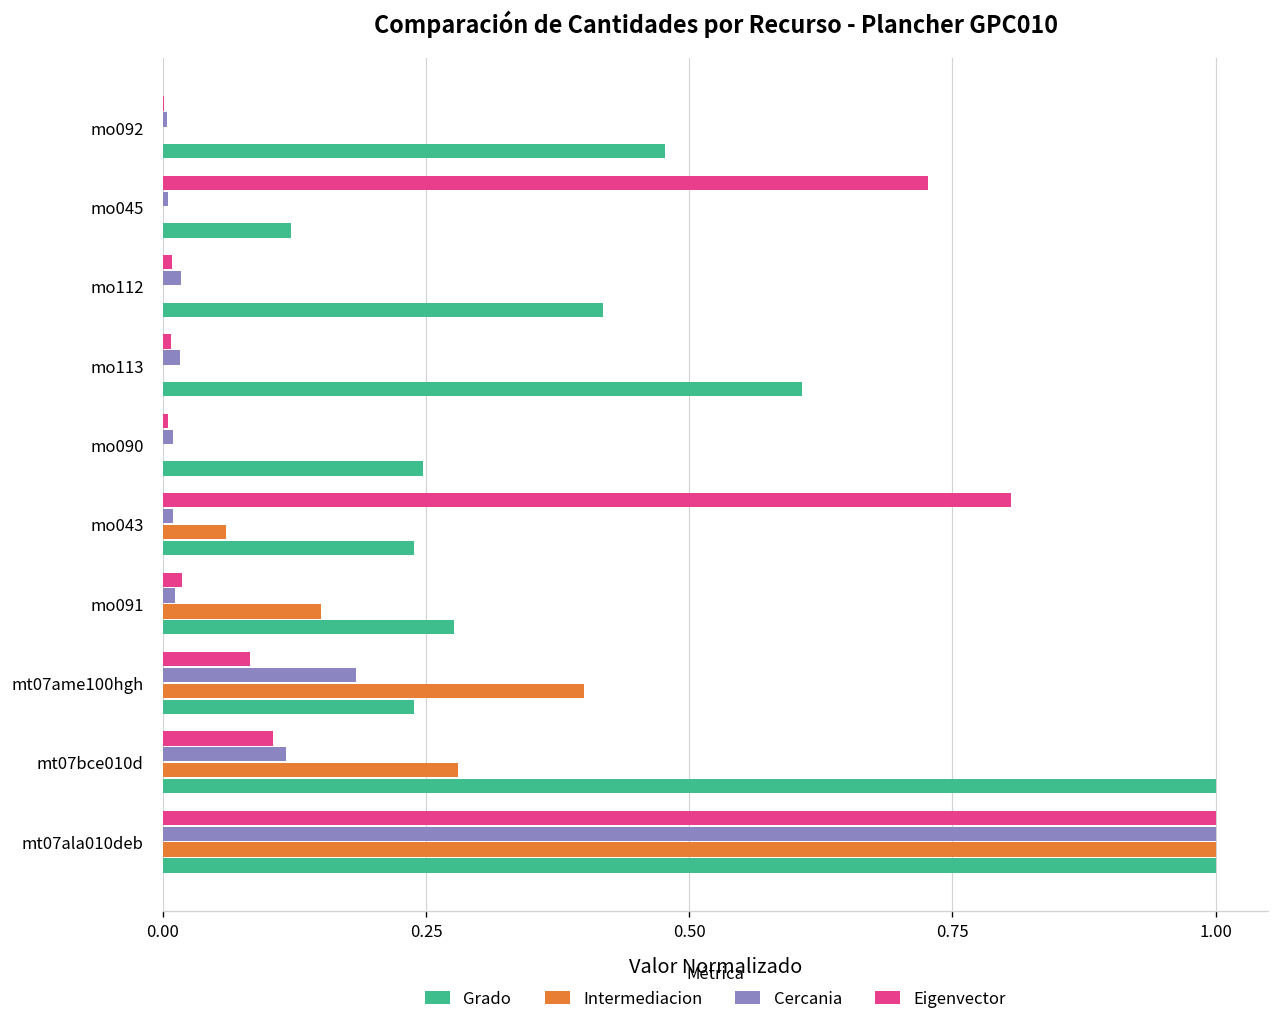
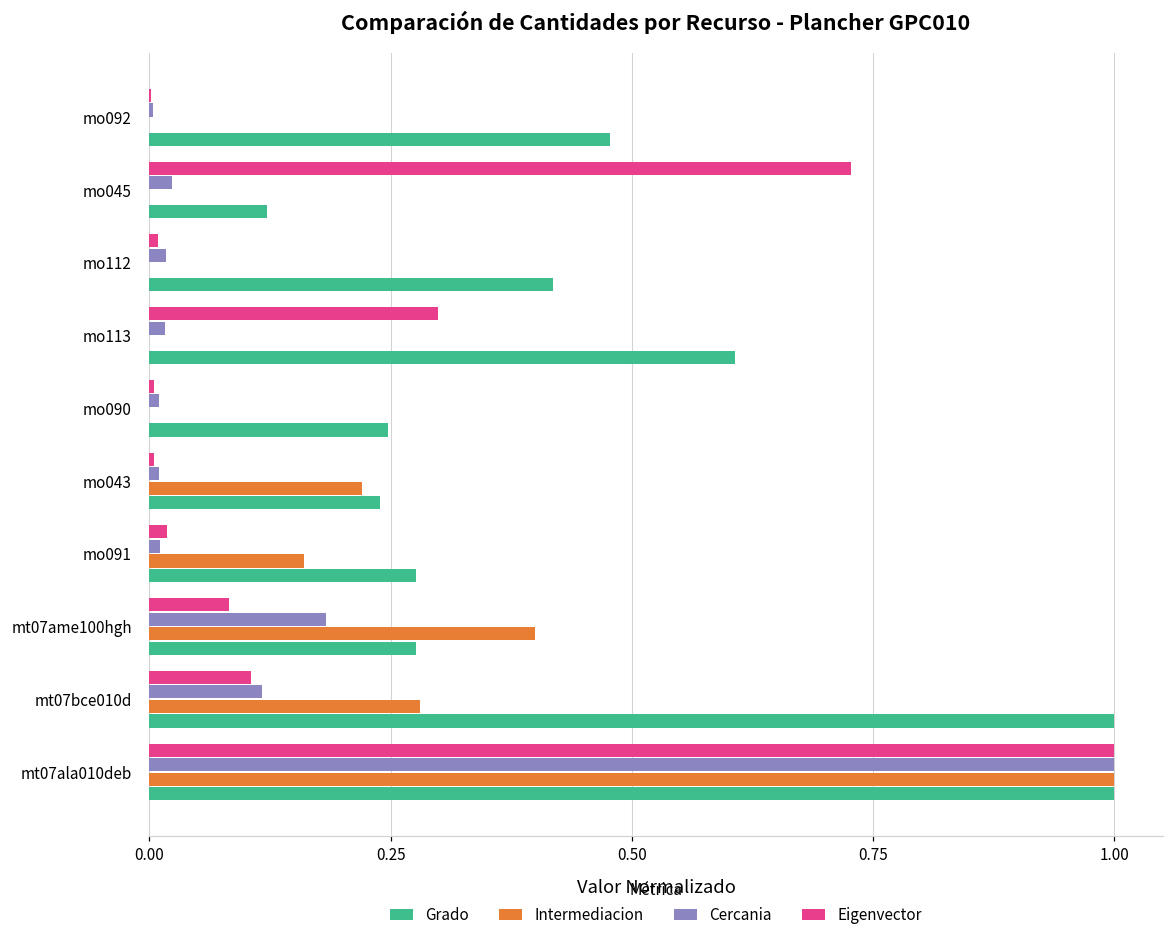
  {
    "Grado": {
      "mo092": 0.48,
      "mo045": 0.12,
      "mo112": 0.42,
      "mo113": 0.61,
      "mo090": 0.25,
      "mo043": 0.24,
      "mo091": 0.28,
-     "mt07ame100hgh": 0.24,
+     "mt07ame100hgh": 0.28,
      "mt07bce010d": 1.00,
      "mt07ala010deb": 1.00
    },
    "Intermediacion": {
      "mo092": 0.00,
      "mo045": 0.00,
      "mo112": 0.00,
      "mo113": 0.00,
      "mo090": 0.00,
-     "mo043": 0.06,
-     "mo091": 0.15,
+     "mo043": 0.22,
+     "mo091": 0.16,
      "mt07ame100hgh": 0.40,
      "mt07bce010d": 0.28,
      "mt07ala010deb": 1.00
    },
    "Cercania": {
      "mo092": 0.00,
-     "mo045": 0.00,
+     "mo045": 0.02,
      "mo112": 0.02,
      "mo113": 0.02,
      "mo090": 0.01,
      "mo043": 0.01,
      "mo091": 0.01,
      "mt07ame100hgh": 0.18,
      "mt07bce010d": 0.12,
      "mt07ala010deb": 1.00
    },
    "Eigenvector": {
      "mo045": 0.73,
      "mo112": 0.01,
-     "mo113": 0.01,
+     "mo113": 0.30,
      "mo090": 0.00,
-     "mo043": 0.81,
+     "mo043": 0.00,
      "mo091": 0.02,
      "mt07ame100hgh": 0.08,
      "mt07bce010d": 0.10,
      "mt07ala010deb": 1.00
    }
  }
